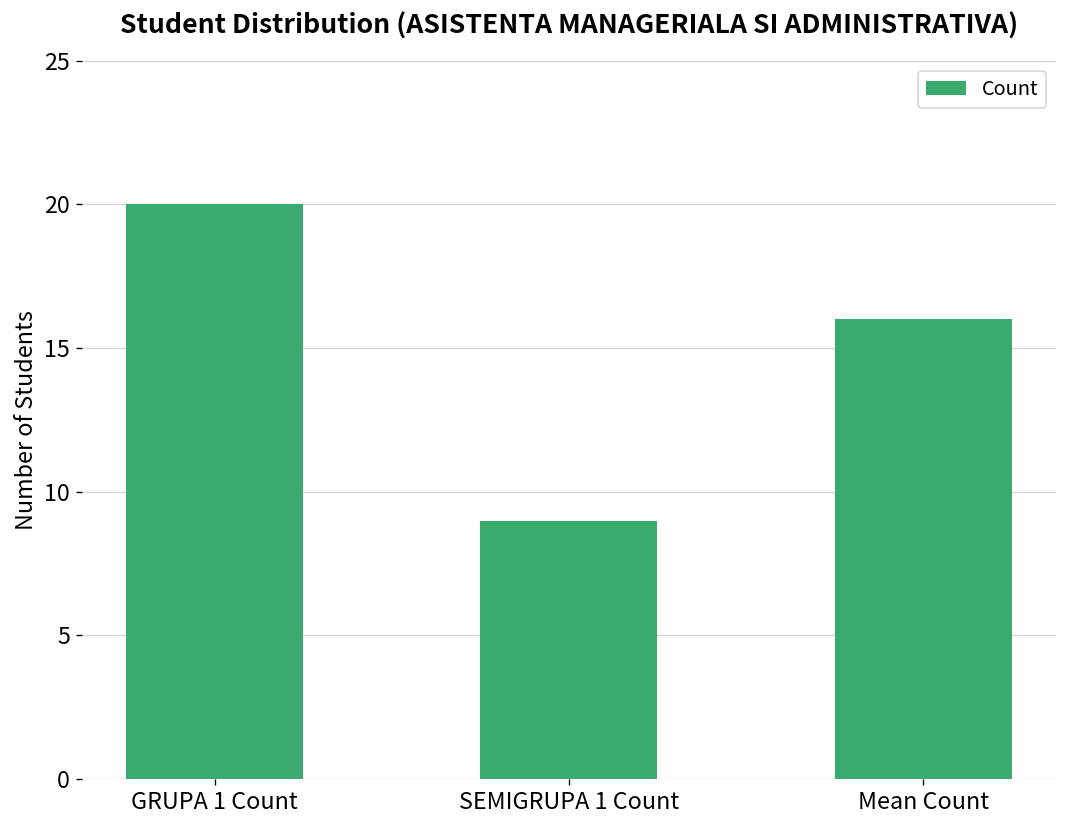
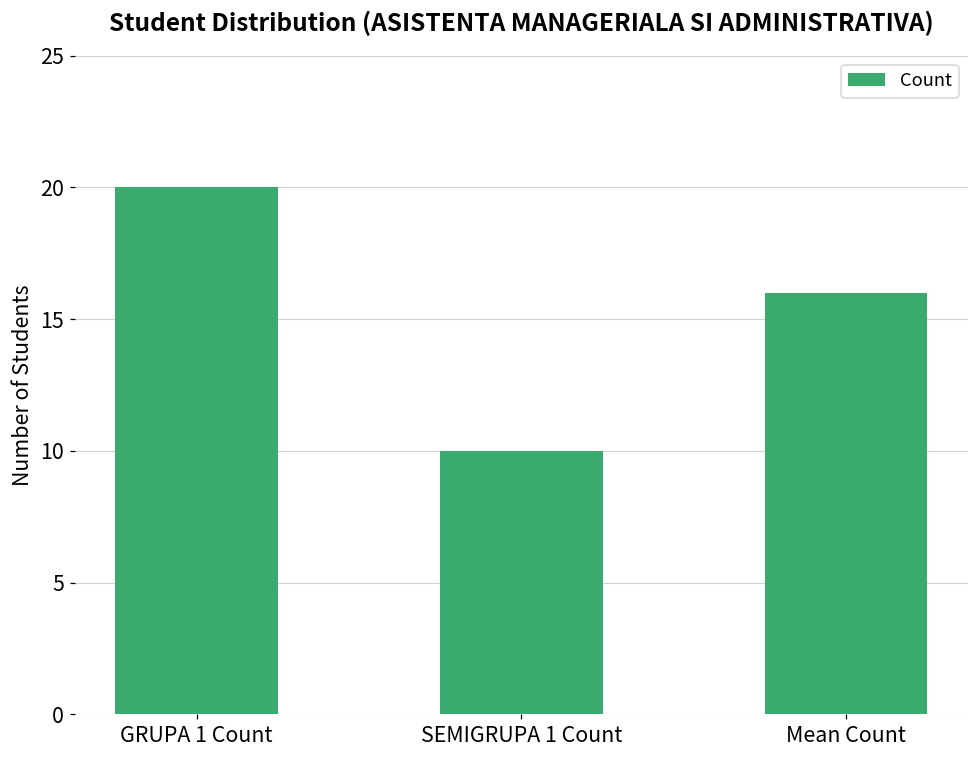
  {
    "GRUPA 1 Count": 20,
-   "SEMIGRUPA 1 Count": 9,
+   "SEMIGRUPA 1 Count": 10,
    "Mean Count": 16
  }
